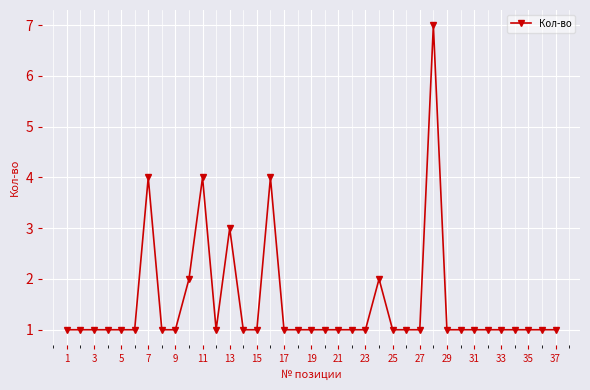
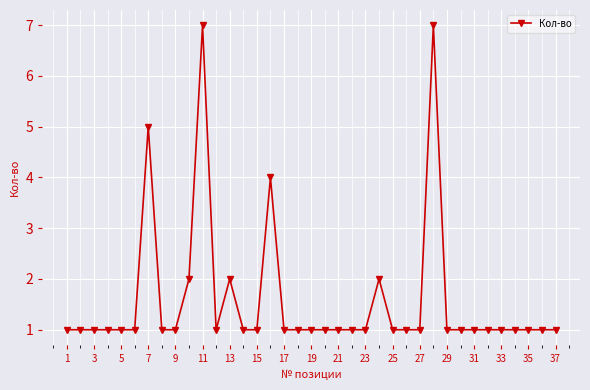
  {
    "1": 1,
    "3": 1,
    "5": 1,
-   "7": 4,
+   "7": 5,
    "9": 1,
-   "11": 4,
-   "13": 3,
+   "11": 7,
+   "13": 2,
    "15": 1,
    "17": 1,
    "19": 1,
    "21": 1,
    "23": 1,
    "25": 1,
    "27": 1,
    "29": 1,
    "31": 1,
    "33": 1,
    "35": 1,
    "37": 1
  }
